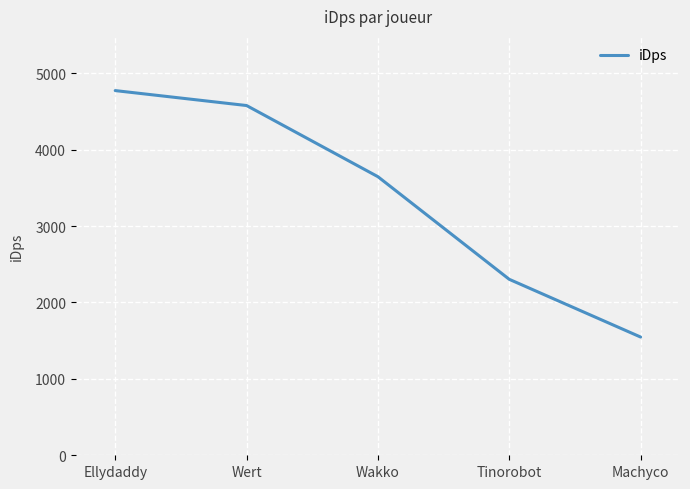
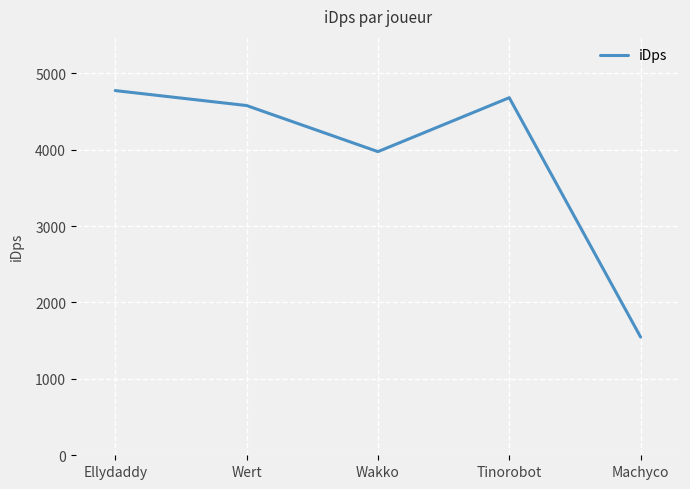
  {
    "Ellydaddy": 4800,
    "Wert": 4600,
-   "Wakko": 3600,
-   "Tinorobot": 2300,
+   "Wakko": 4000,
+   "Tinorobot": 4700,
    "Machyco": 1500
  }
